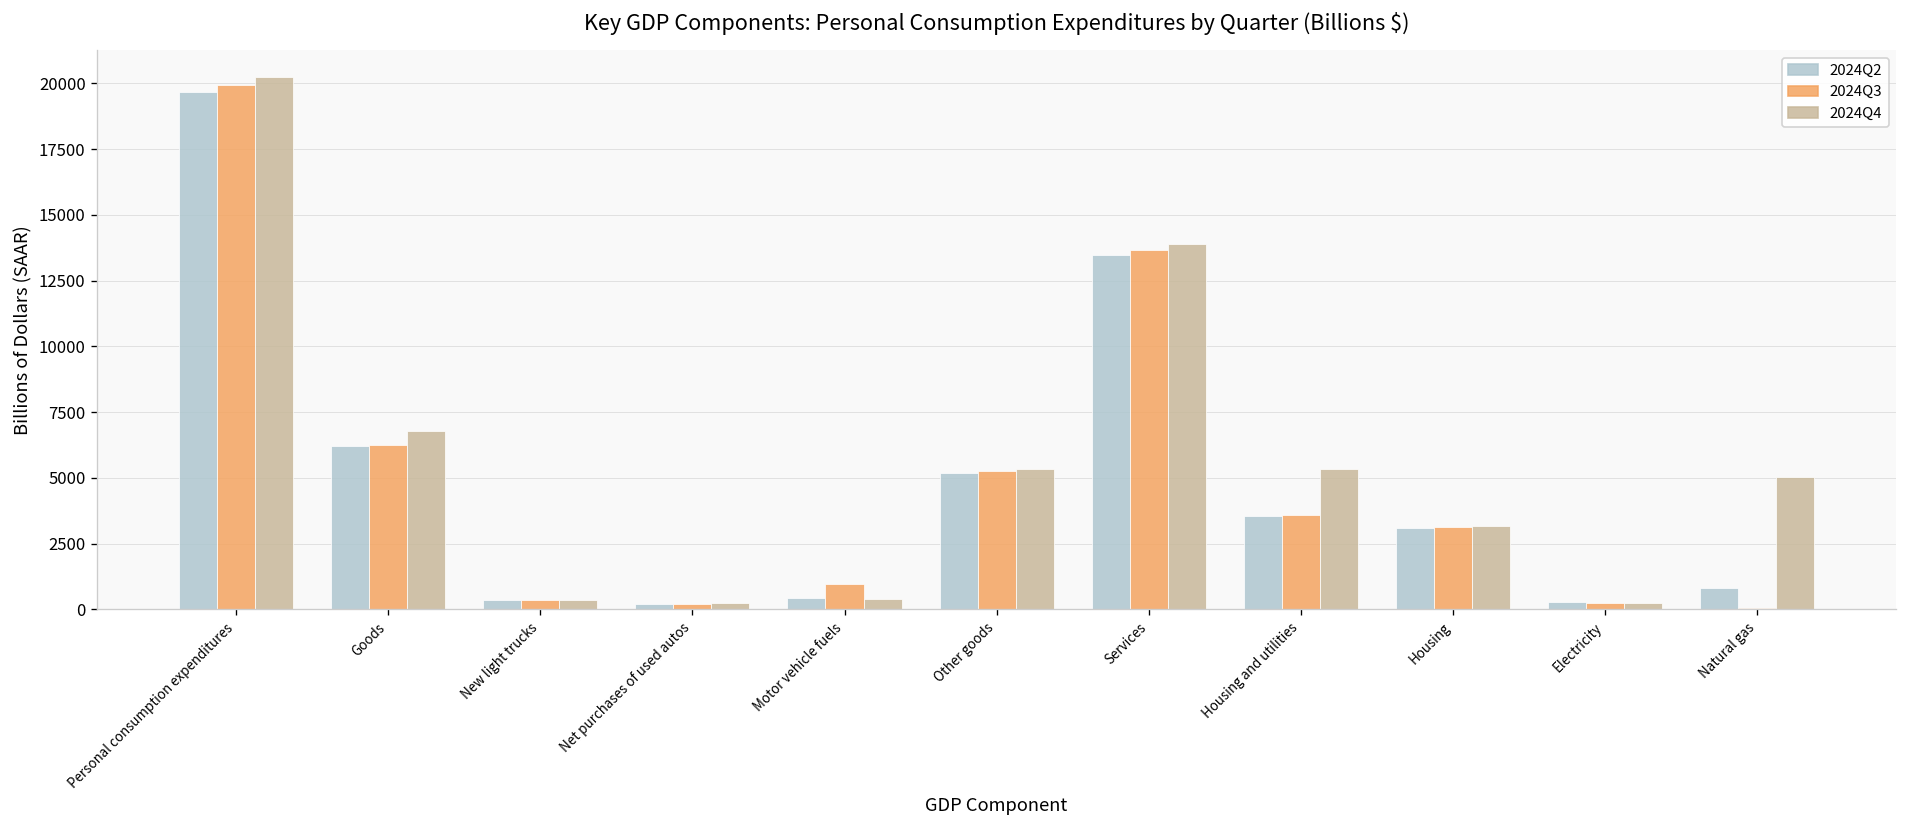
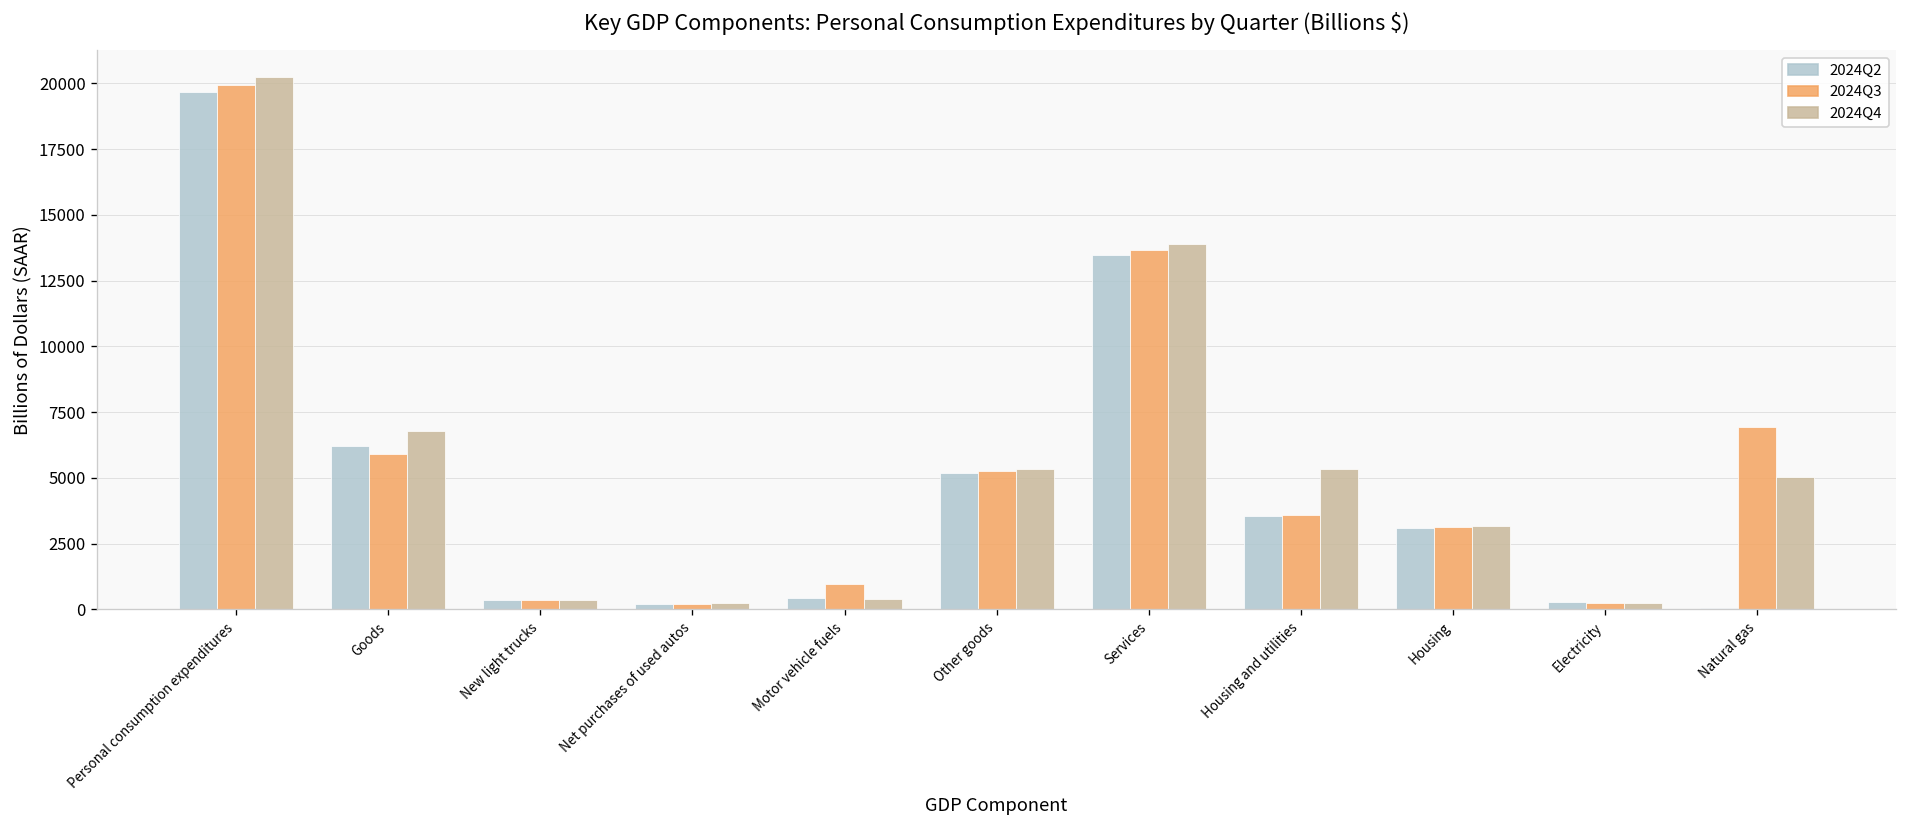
  {
    "2024Q2": {
      "Personal consumption expenditures": 19700,
      "Goods": 6200,
      "New light trucks": 300,
      "Net purchases of used autos": 200,
      "Motor vehicle fuels": 400,
      "Other goods": 5200,
      "Services": 13500,
      "Housing and utilities": 3500,
      "Housing": 3100,
      "Electricity": 300,
-     "Natural gas": 800
+     "Natural gas": 100
    },
    "2024Q3": {
      "Personal consumption expenditures": 19900,
-     "Goods": 6300,
+     "Goods": 5900,
      "New light trucks": 300,
      "Net purchases of used autos": 200,
      "Motor vehicle fuels": 1000,
      "Other goods": 5300,
      "Services": 13700,
      "Housing and utilities": 3600,
      "Housing": 3100,
      "Electricity": 200,
-     "Natural gas": 100
+     "Natural gas": 6900
    },
    "2024Q4": {
      "Personal consumption expenditures": 20300,
      "Goods": 6800,
      "New light trucks": 400,
      "Net purchases of used autos": 200,
      "Motor vehicle fuels": 400,
      "Other goods": 5300,
      "Services": 13900,
      "Housing and utilities": 5300,
      "Housing": 3200,
      "Electricity": 300,
      "Natural gas": 5000
    }
  }
